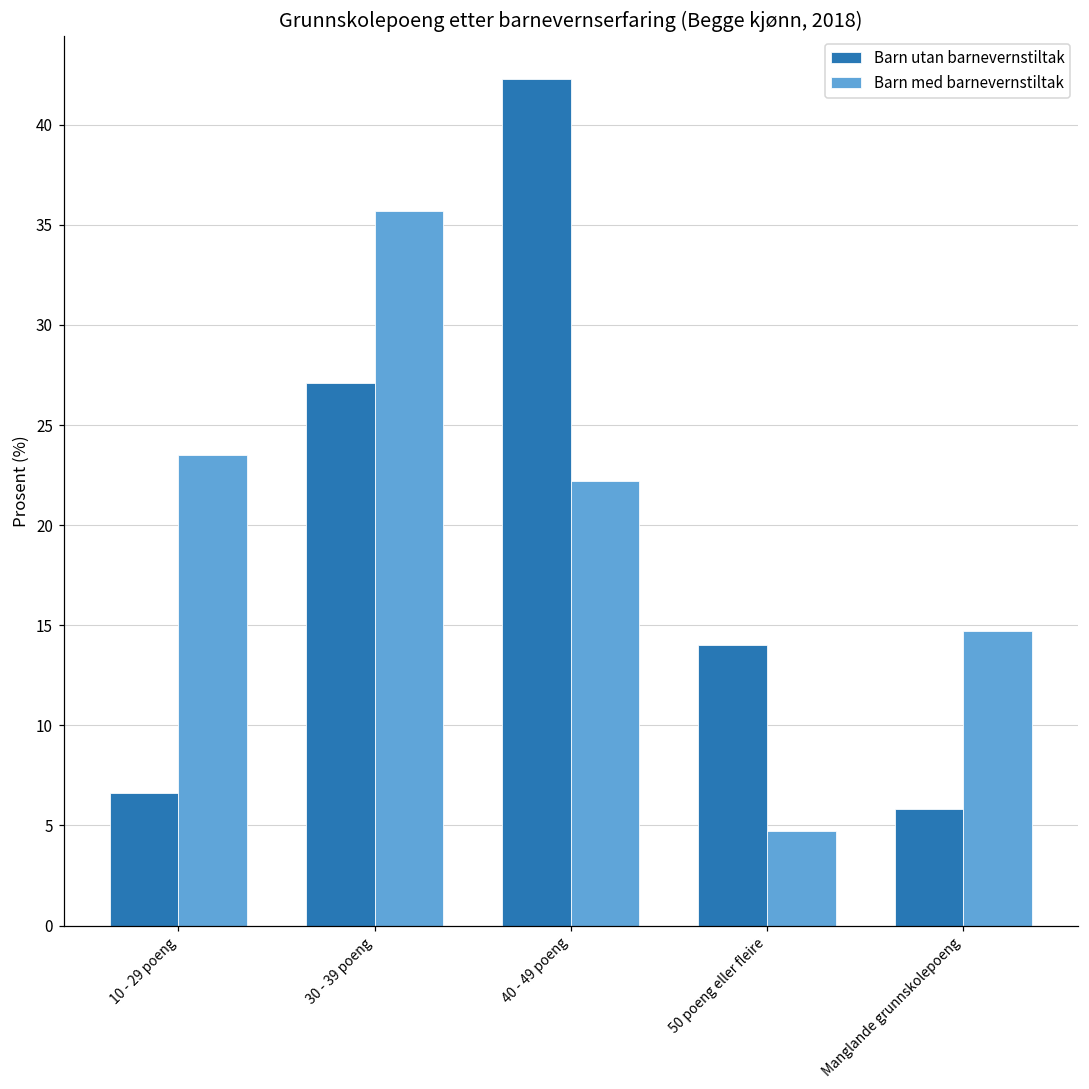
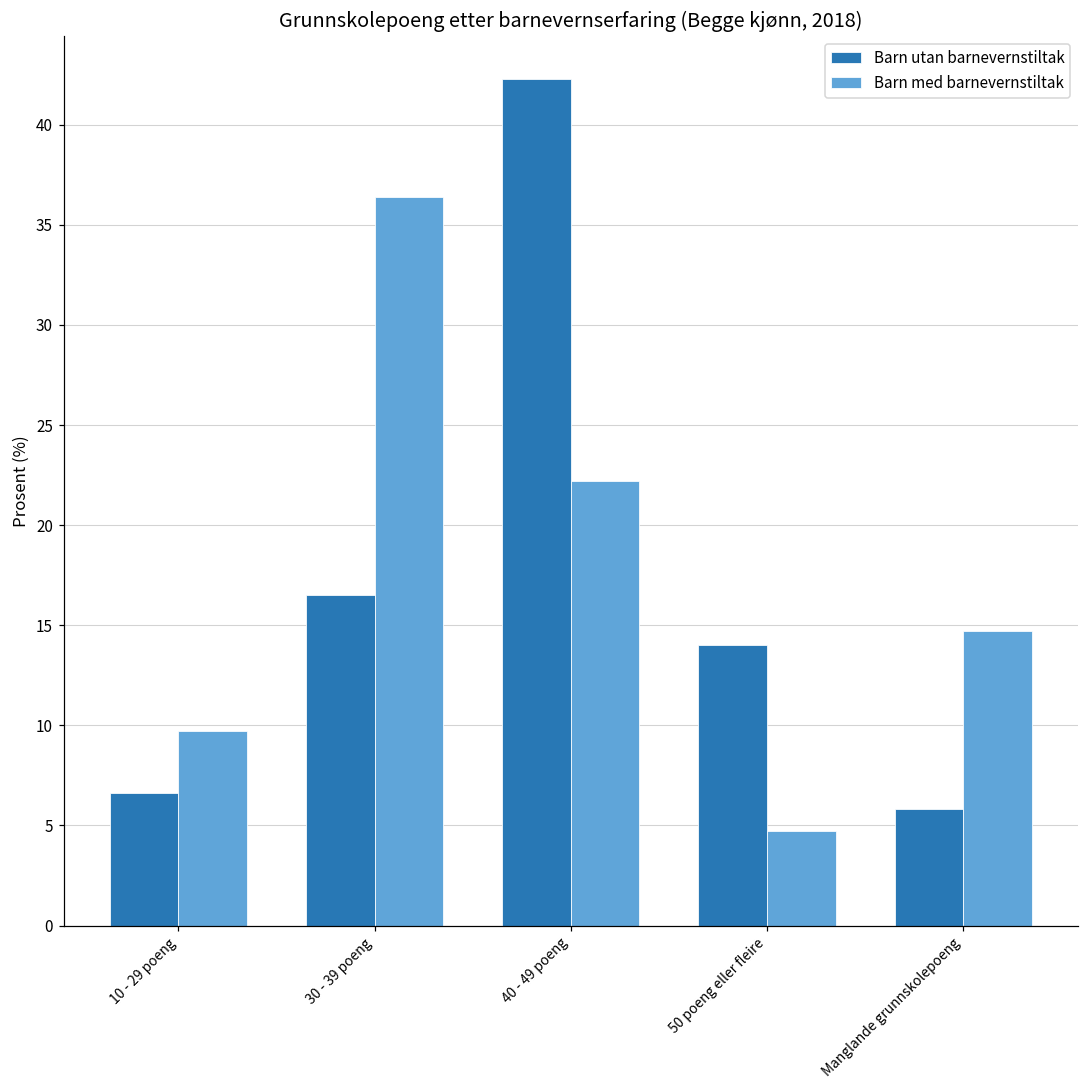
  {
    "Barn utan barnevernstiltak": {
      "10 - 29 poeng": 6.6,
-     "30 - 39 poeng": 27.1,
+     "30 - 39 poeng": 16.5,
      "40 - 49 poeng": 42.3,
      "50 poeng eller fleire": 14.0,
      "Manglande grunnskolepoeng": 5.8
    },
    "Barn med barnevernstiltak": {
-     "10 - 29 poeng": 23.5,
-     "30 - 39 poeng": 35.7,
+     "10 - 29 poeng": 9.7,
+     "30 - 39 poeng": 36.4,
      "40 - 49 poeng": 22.2,
      "50 poeng eller fleire": 4.7,
      "Manglande grunnskolepoeng": 14.7
    }
  }
